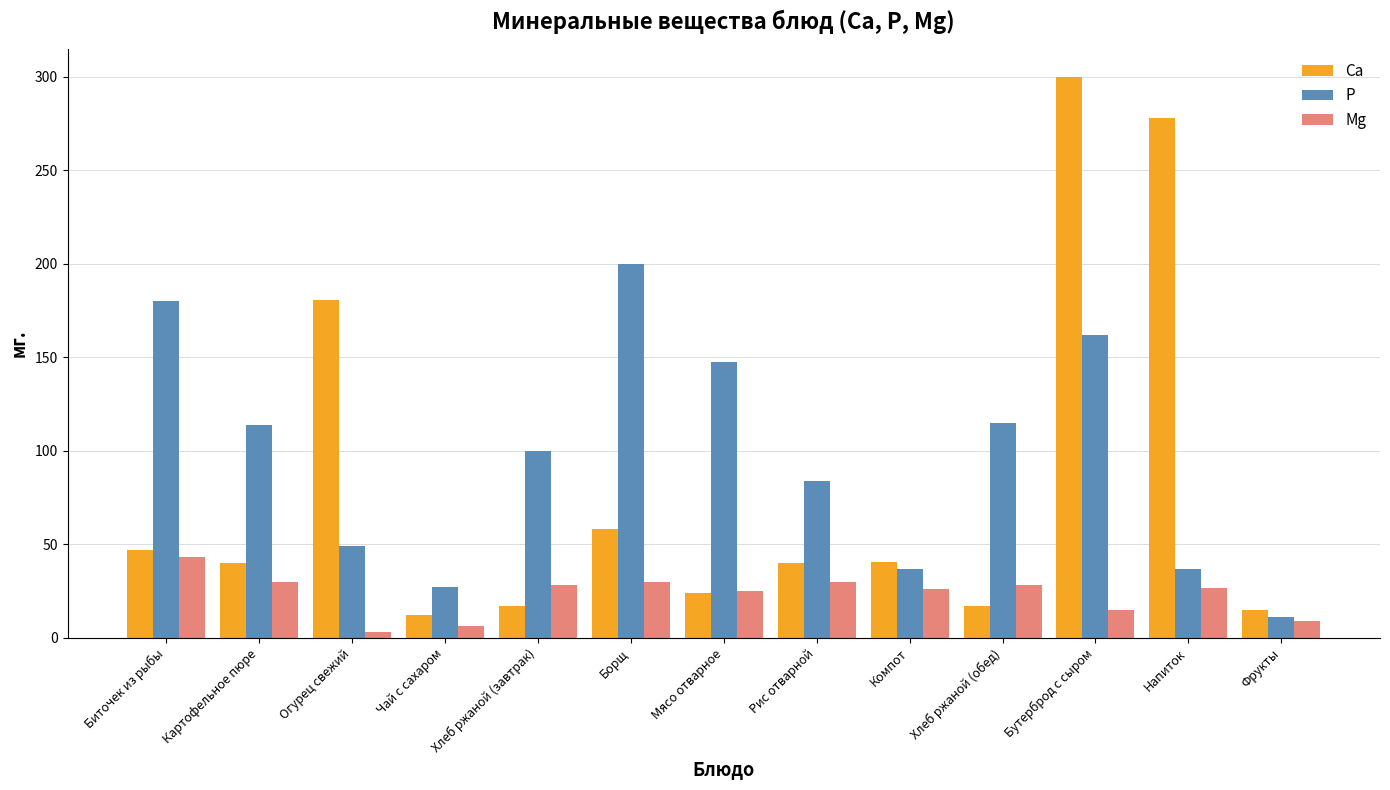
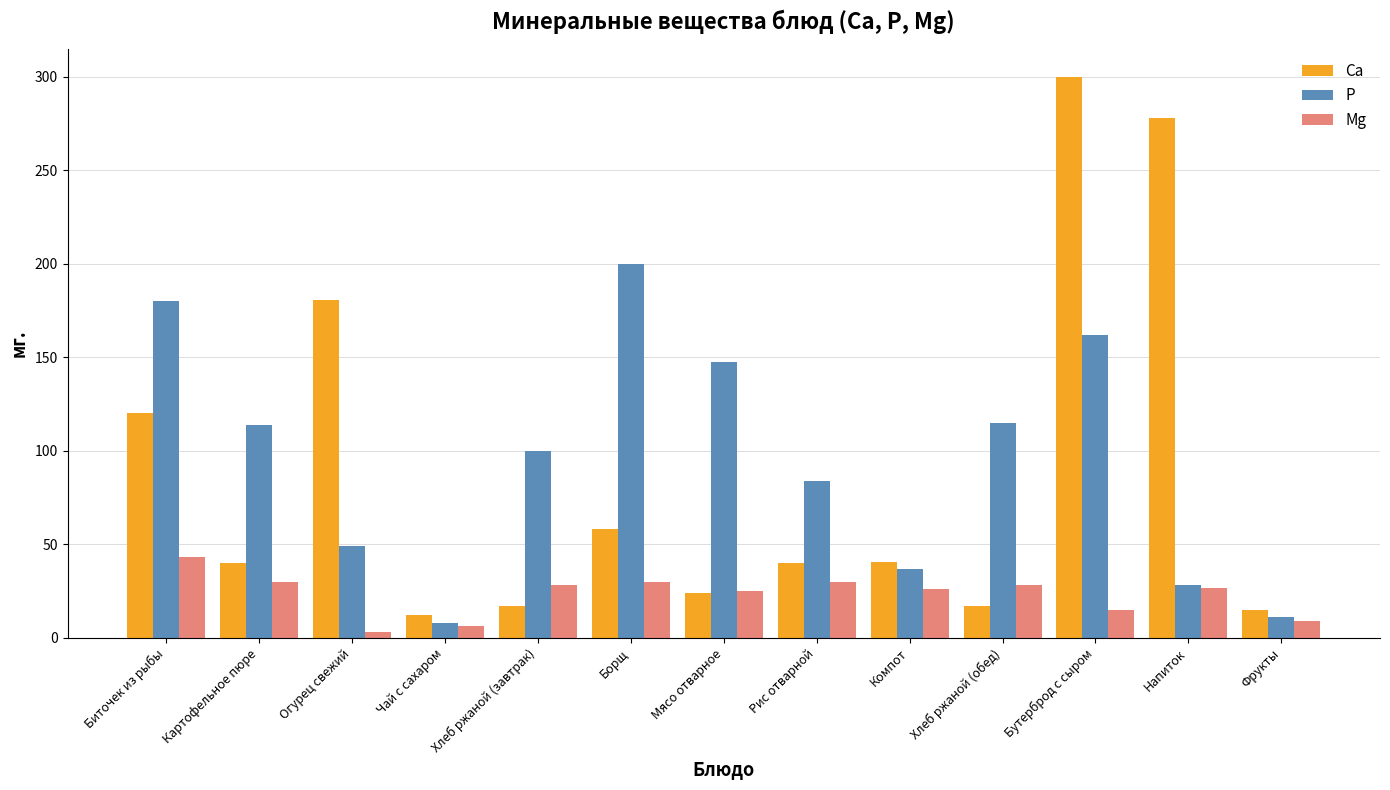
  {
    "Ca": {
-     "Биточек из рыбы": 47,
+     "Биточек из рыбы": 120,
      "Картофельное пюре": 40,
      "Огурец свежий": 181,
      "Чай с сахаром": 12,
      "Хлеб ржаной (завтрак)": 17,
      "Борщ": 58,
      "Мясо отварное": 24,
      "Рис отварной": 40,
      "Компот": 40,
      "Хлеб ржаной (обед)": 17,
      "Бутерброд с сыром": 300,
      "Напиток": 278,
      "Фрукты": 15
    },
    "P": {
      "Биточек из рыбы": 180,
      "Картофельное пюре": 114,
      "Огурец свежий": 49,
-     "Чай с сахаром": 27,
+     "Чай с сахаром": 8,
      "Хлеб ржаной (завтрак)": 100,
      "Борщ": 200,
      "Мясо отварное": 147,
      "Рис отварной": 84,
      "Компот": 37,
      "Хлеб ржаной (обед)": 115,
      "Бутерброд с сыром": 162,
-     "Напиток": 37,
+     "Напиток": 28,
      "Фрукты": 11
    },
    "Mg": {
      "Биточек из рыбы": 43,
      "Картофельное пюре": 30,
      "Огурец свежий": 3,
      "Чай с сахаром": 6,
      "Хлеб ржаной (завтрак)": 28,
      "Борщ": 30,
      "Мясо отварное": 25,
      "Рис отварной": 30,
      "Компот": 26,
      "Хлеб ржаной (обед)": 28,
      "Бутерброд с сыром": 15,
      "Напиток": 26,
      "Фрукты": 9
    }
  }
